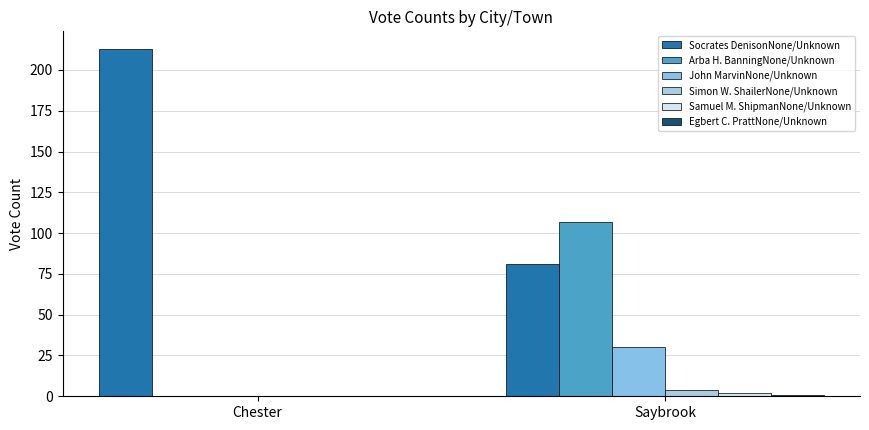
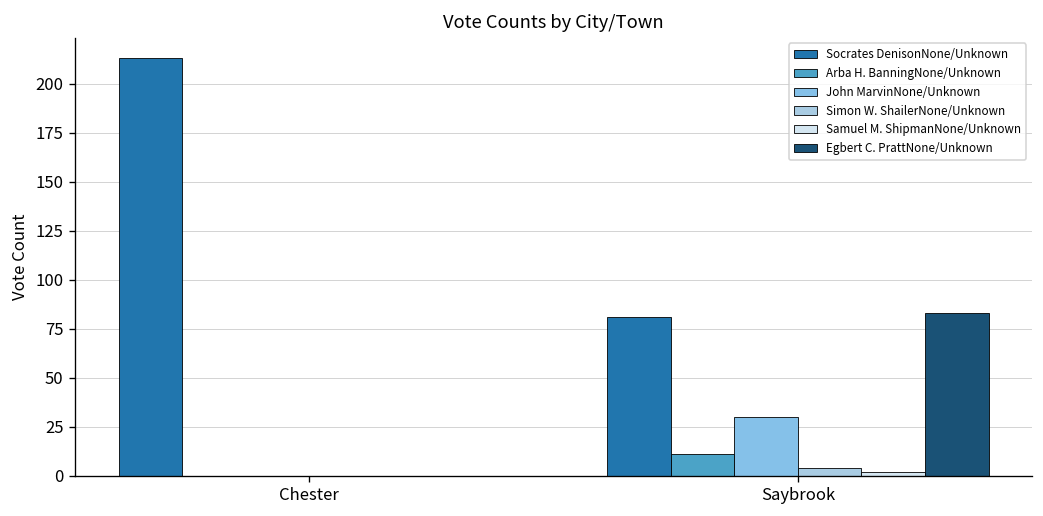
  {
    "Socrates DenisonNone/Unknown": {
      "Chester": 213,
      "Saybrook": 81
    },
    "Arba H. BanningNone/Unknown": {
      "Chester": 0,
-     "Saybrook": 107
+     "Saybrook": 11
    },
    "Egbert C. PrattNone/Unknown": {
      "Chester": 0,
-     "Saybrook": 1
+     "Saybrook": 83
    }
  }
